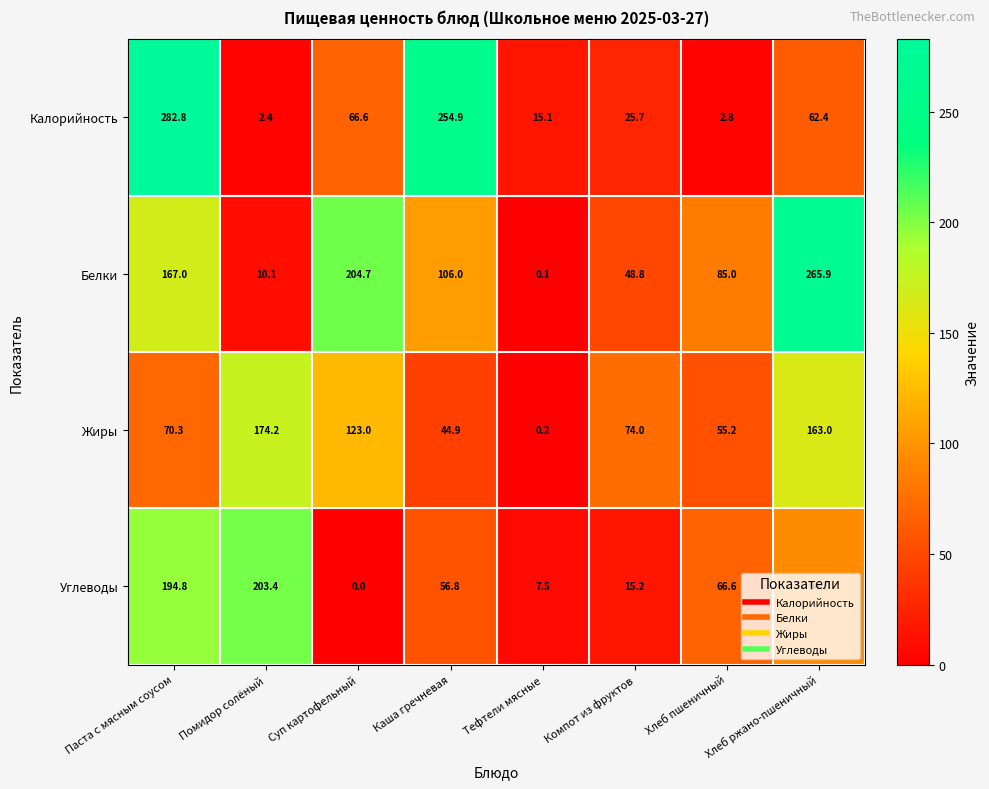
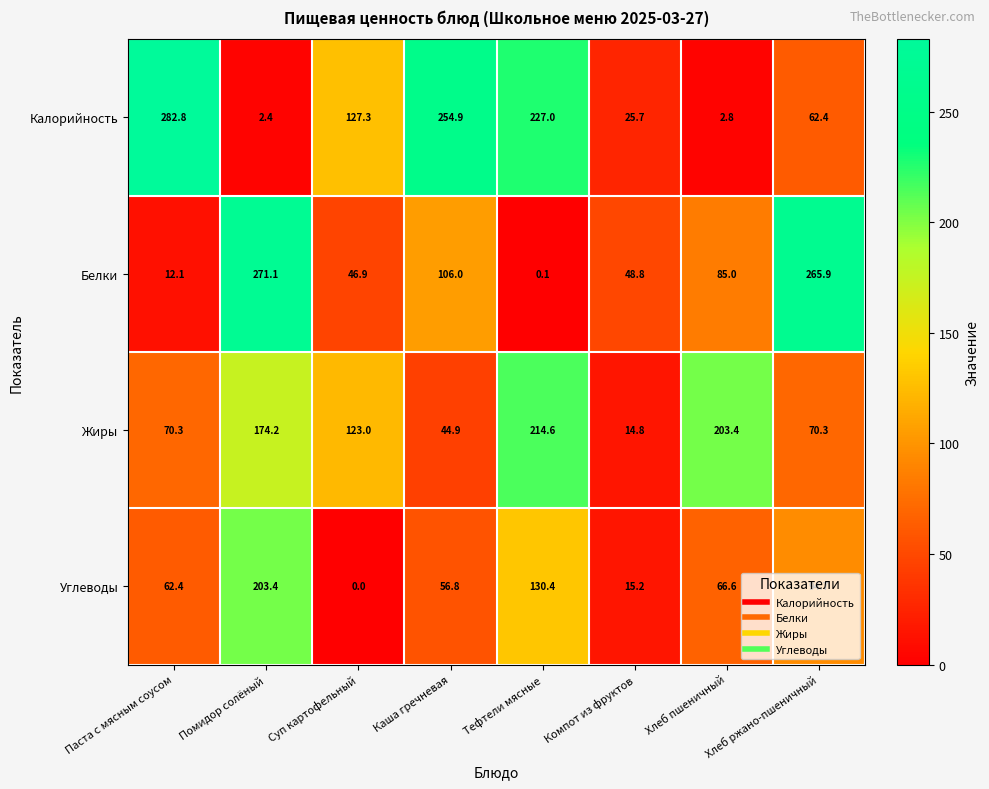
  {
    "Калорийность": {
      "Паста с мясным соусом": 282.8,
      "Помидор солёный": 2.4,
-     "Суп картофельный": 66.6,
+     "Суп картофельный": 127.3,
      "Каша гречневая": 254.9,
-     "Тефтели мясные": 15.1,
+     "Тефтели мясные": 227.0,
      "Компот из фруктов": 25.7,
      "Хлеб пшеничный": 2.8,
      "Хлеб ржано-пшеничный": 62.4
    },
    "Белки": {
-     "Паста с мясным соусом": 167.0,
-     "Помидор солёный": 10.1,
-     "Суп картофельный": 204.7,
+     "Паста с мясным соусом": 12.1,
+     "Помидор солёный": 271.1,
+     "Суп картофельный": 46.9,
      "Каша гречневая": 106.0,
      "Тефтели мясные": 0.1,
      "Компот из фруктов": 48.8,
      "Хлеб пшеничный": 85.0,
      "Хлеб ржано-пшеничный": 265.9
    },
    "Жиры": {
      "Паста с мясным соусом": 70.3,
      "Помидор солёный": 174.2,
      "Суп картофельный": 123.0,
      "Каша гречневая": 44.9,
-     "Тефтели мясные": 0.2,
-     "Компот из фруктов": 74.0,
-     "Хлеб пшеничный": 55.2,
-     "Хлеб ржано-пшеничный": 163.0
+     "Тефтели мясные": 214.6,
+     "Компот из фруктов": 14.8,
+     "Хлеб пшеничный": 203.4,
+     "Хлеб ржано-пшеничный": 70.3
    },
    "Углеводы": {
-     "Паста с мясным соусом": 194.8,
+     "Паста с мясным соусом": 62.4,
      "Помидор солёный": 203.4,
      "Суп картофельный": 0.0,
      "Каша гречневая": 56.8,
-     "Тефтели мясные": 7.5,
+     "Тефтели мясные": 130.4,
      "Компот из фруктов": 15.2,
      "Хлеб пшеничный": 66.6
    }
  }
